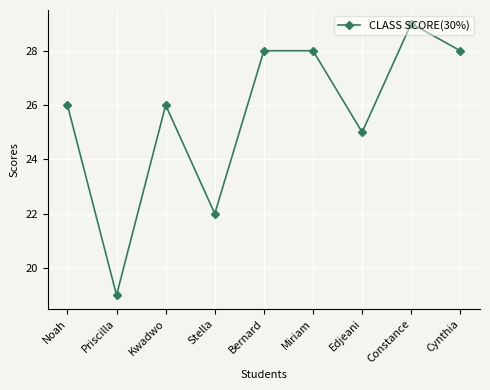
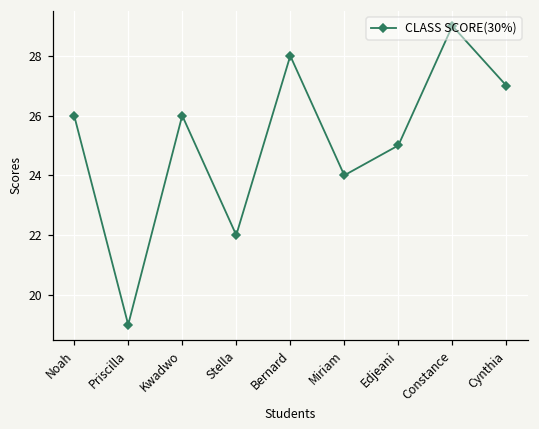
  {
    "Noah": 26,
    "Priscilla": 19,
    "Kwadwo": 26,
    "Stella": 22,
    "Bernard": 28,
-   "Miriam": 28,
+   "Miriam": 24,
    "Edjeani": 25,
-   "Cynthia": 28
+   "Cynthia": 27
  }
